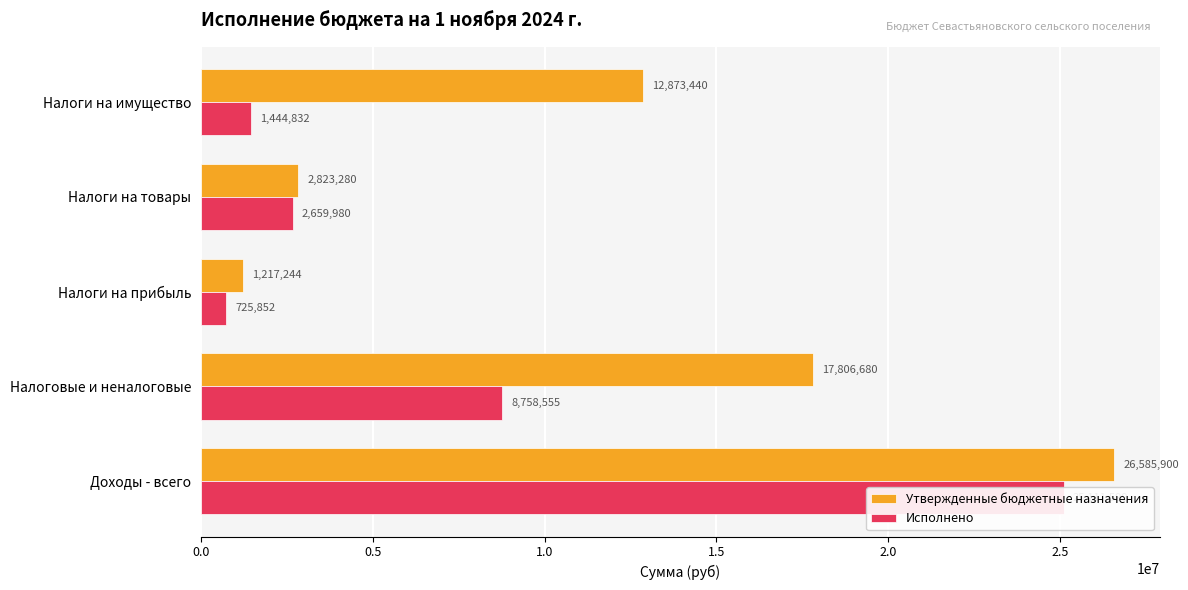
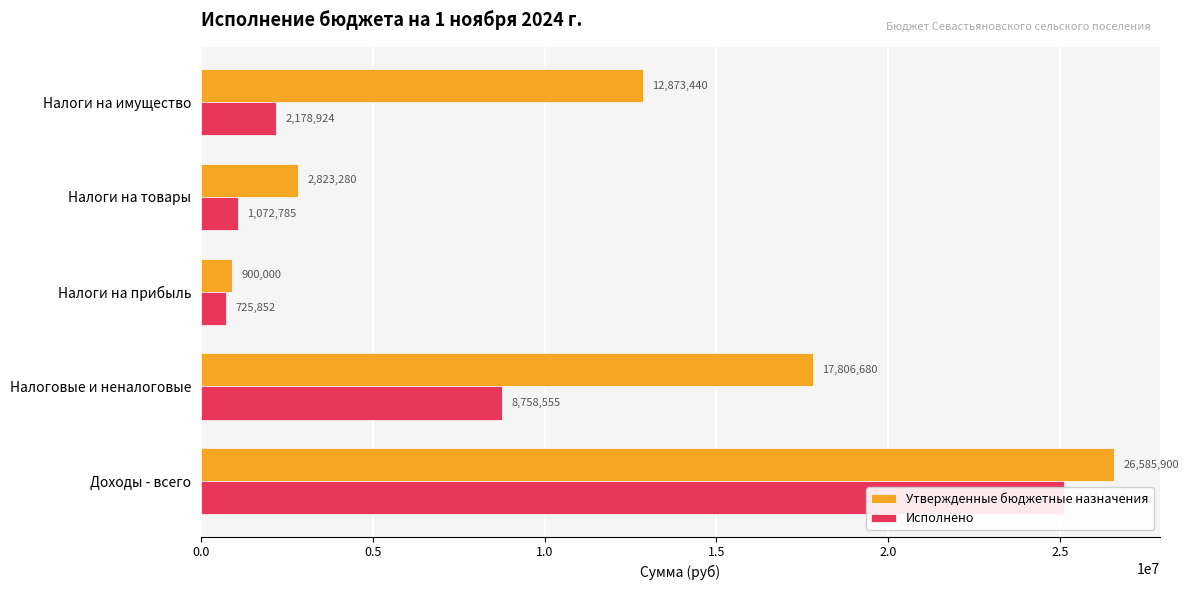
  {
    "Утвержденные бюджетные назначения": {
      "Налоги на имущество": "12,873,440",
      "Налоги на товары": "2,823,280",
-     "Налоги на прибыль": "1,217,244",
+     "Налоги на прибыль": "900,000",
      "Налоговые и неналоговые": "17,806,680",
      "Доходы - всего": "26,585,900"
    },
    "Исполнено": {
-     "Налоги на имущество": "1,444,832",
-     "Налоги на товары": "2,659,980",
+     "Налоги на имущество": "2,178,924",
+     "Налоги на товары": "1,072,785",
      "Налоги на прибыль": "725,852",
      "Налоговые и неналоговые": "8,758,555"
    }
  }
